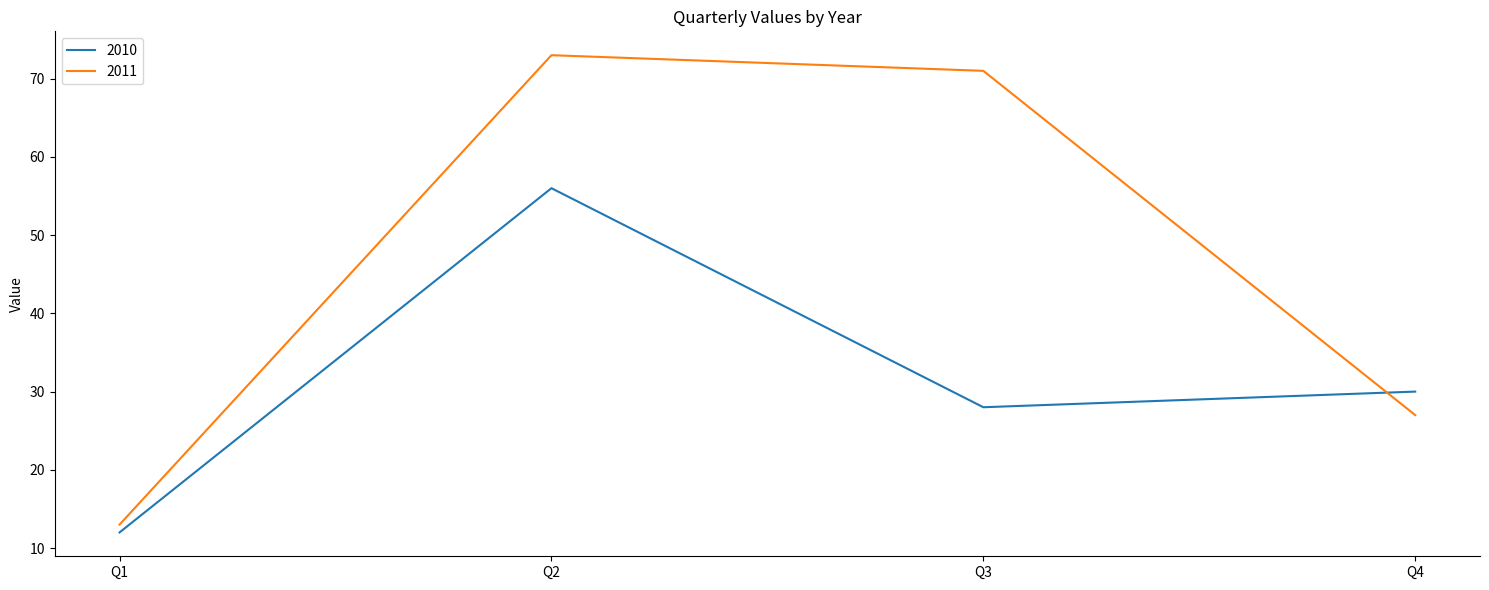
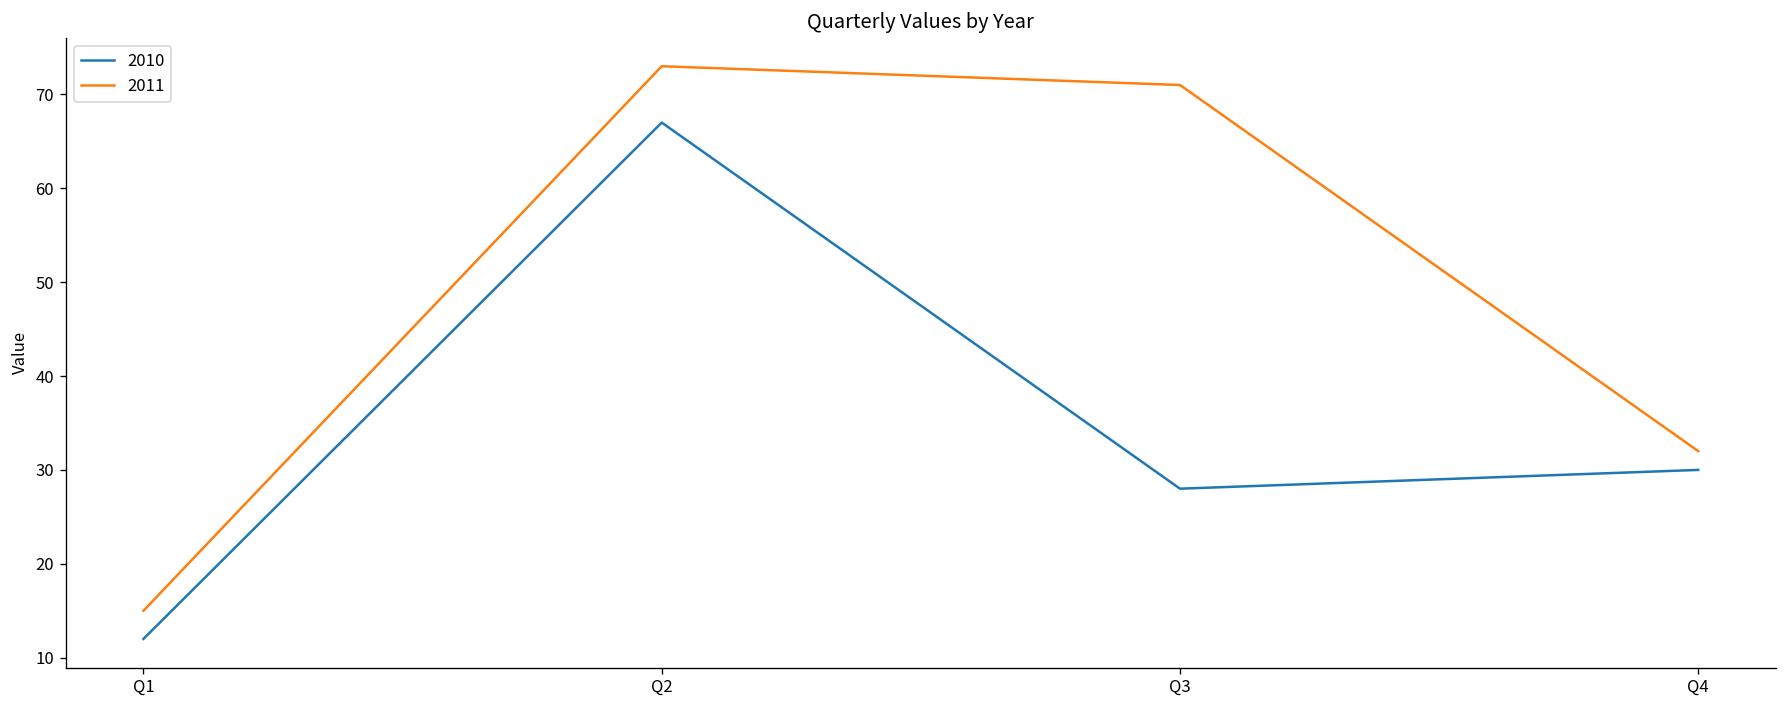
  {
    "2010": {
      "Q1": 12,
-     "Q2": 56,
+     "Q2": 67,
      "Q3": 28,
      "Q4": 30
    },
    "2011": {
-     "Q1": 13,
+     "Q1": 15,
      "Q2": 73,
      "Q3": 71,
-     "Q4": 27
+     "Q4": 32
    }
  }
